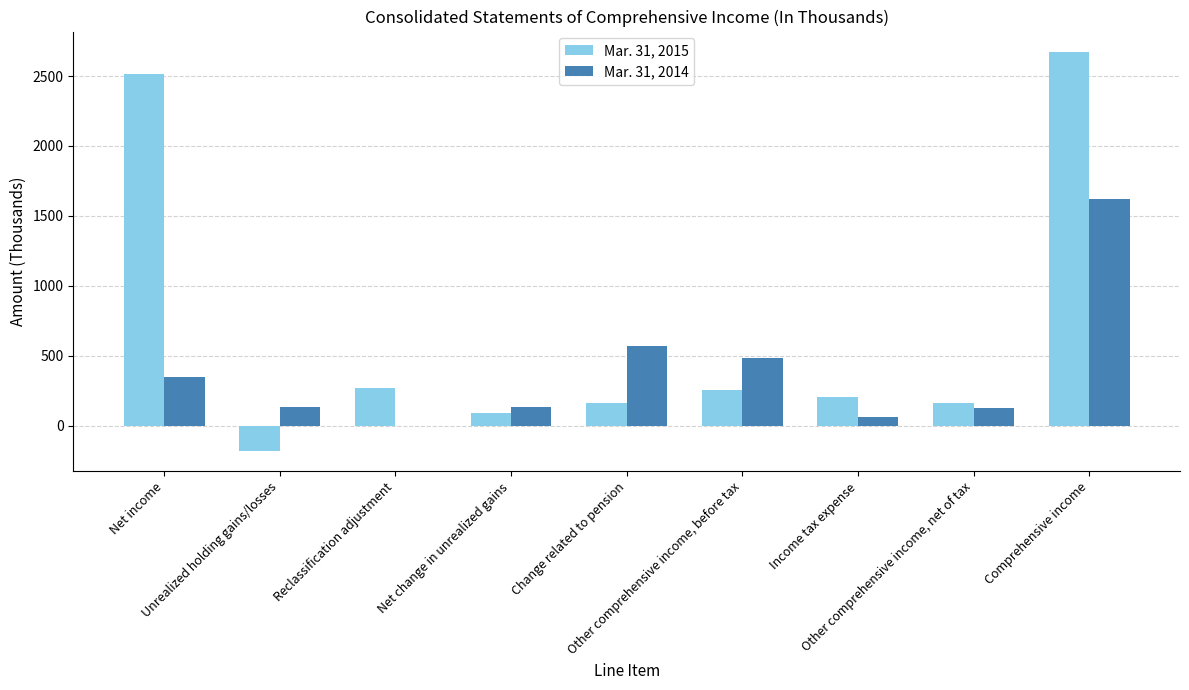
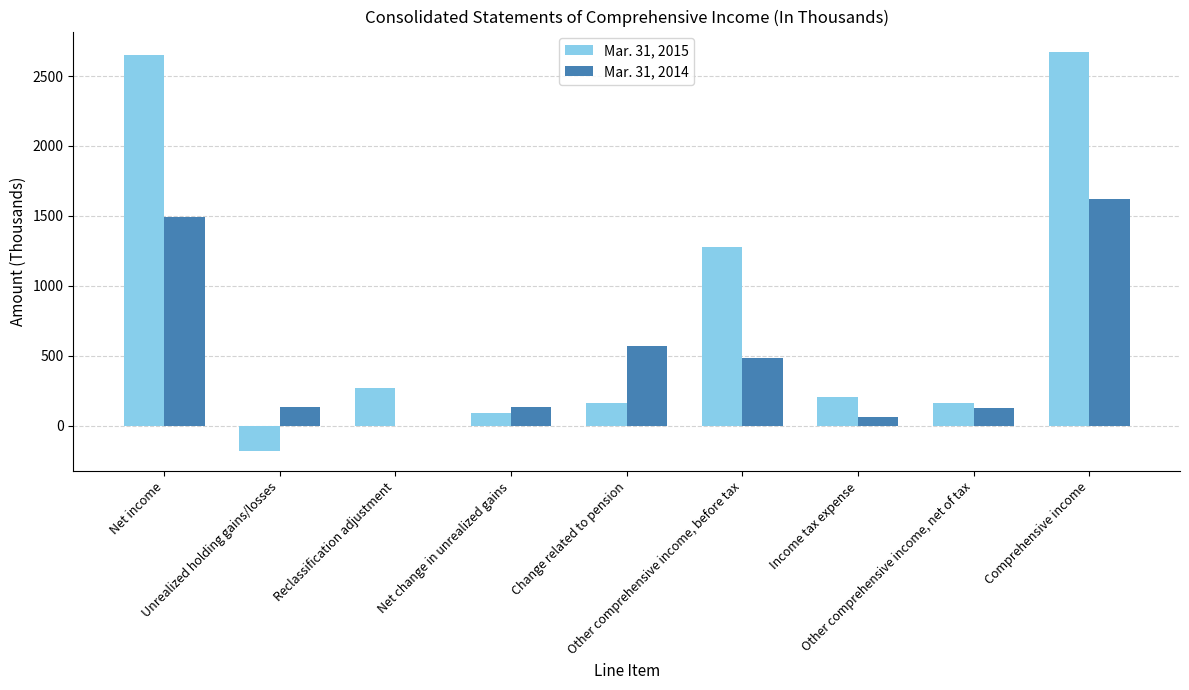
  {
    "Mar. 31, 2015": {
-     "Net income": 2510,
+     "Net income": 2650,
      "Unrealized holding gains/losses": -180,
      "Reclassification adjustment": 270,
      "Net change in unrealized gains": 90,
      "Change related to pension": 160,
-     "Other comprehensive income, before tax": 250,
+     "Other comprehensive income, before tax": 1280,
      "Income tax expense": 210,
      "Other comprehensive income, net of tax": 160,
      "Comprehensive income": 2680
    },
    "Mar. 31, 2014": {
-     "Net income": 350,
+     "Net income": 1490,
      "Unrealized holding gains/losses": 140,
      "Reclassification adjustment": 0,
      "Net change in unrealized gains": 140,
      "Change related to pension": 570,
      "Other comprehensive income, before tax": 490,
      "Income tax expense": 70,
      "Other comprehensive income, net of tax": 130,
      "Comprehensive income": 1620
    }
  }
